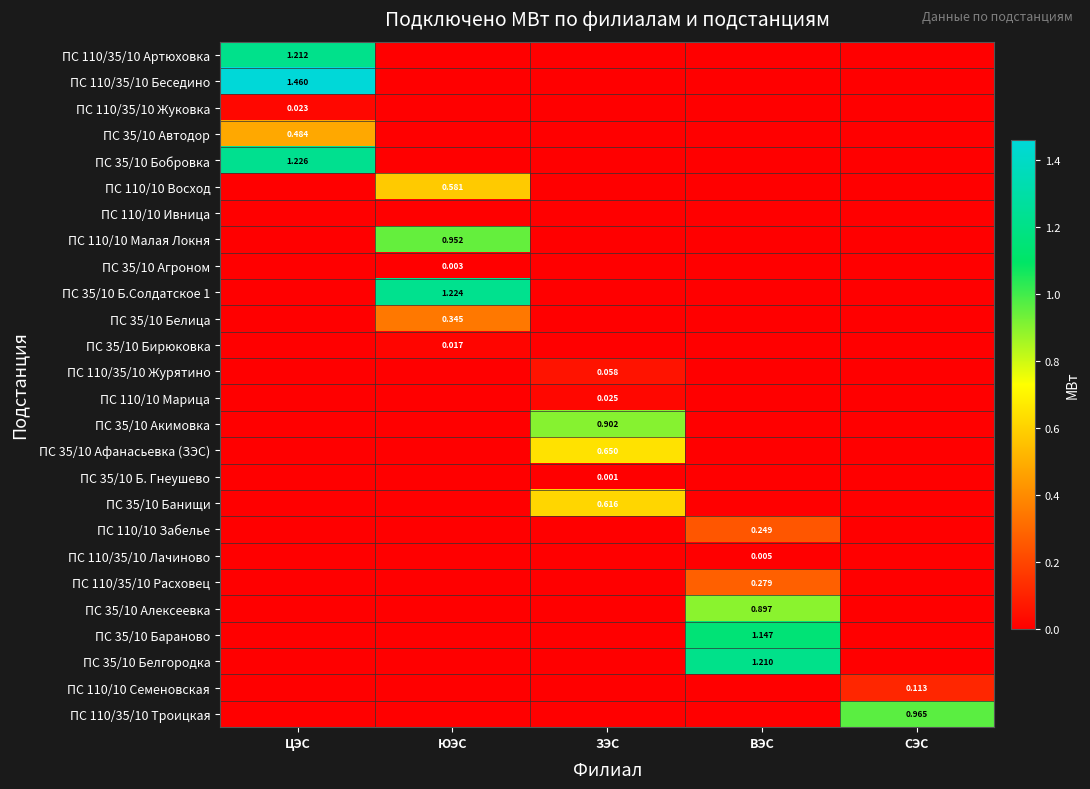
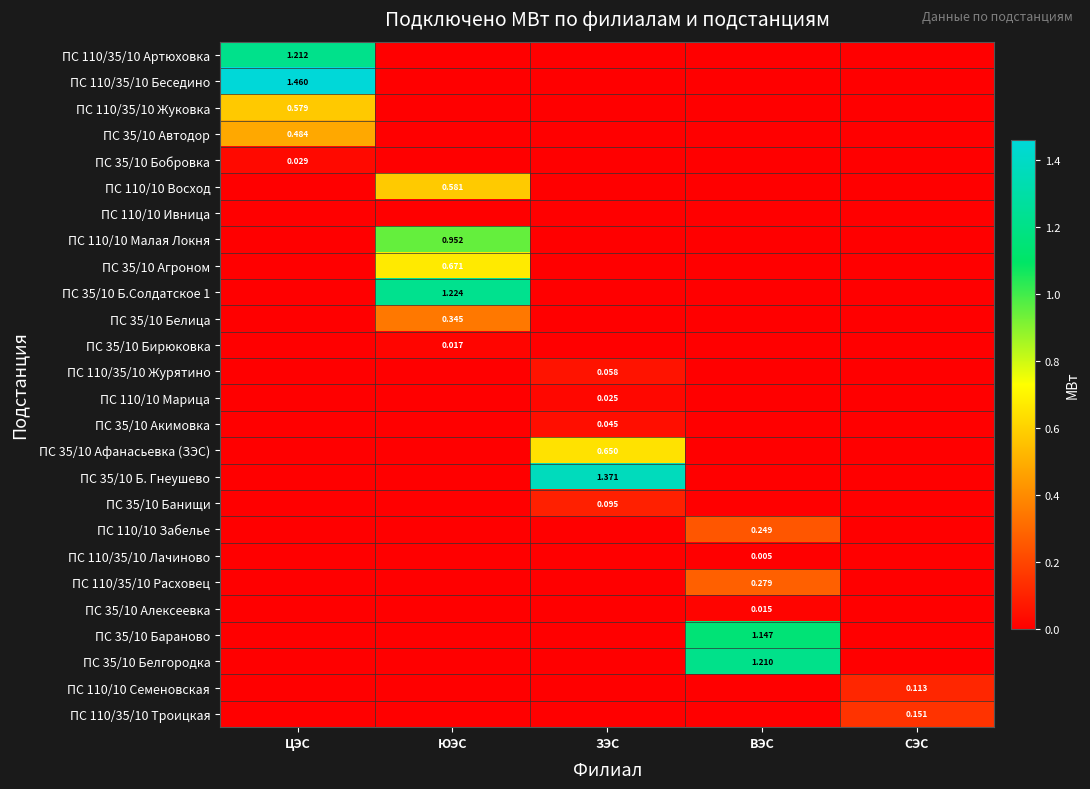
  {
    "ПС 110/35/10 Артюховка": {
      "ЦЭС": 1.212
    },
    "ПС 110/35/10 Беседино": {
      "ЦЭС": 1.460
    },
    "ПС 110/35/10 Жуковка": {
-     "ЦЭС": 0.023
+     "ЦЭС": 0.579
    },
    "ПС 35/10 Автодор": {
      "ЦЭС": 0.484
    },
    "ПС 35/10 Бобровка": {
-     "ЦЭС": 1.226
+     "ЦЭС": 0.029
    },
    "ПС 110/10 Восход": {
      "ЮЭС": 0.581
    },
    "ПС 110/10 Малая Локня": {
      "ЮЭС": 0.952
    },
    "ПС 35/10 Агроном": {
-     "ЮЭС": 0.003
+     "ЮЭС": 0.671
    },
    "ПС 35/10 Б.Солдатское 1": {
      "ЮЭС": 1.224
    },
    "ПС 35/10 Белица": {
      "ЮЭС": 0.345
    },
    "ПС 35/10 Бирюковка": {
      "ЮЭС": 0.017
    },
    "ПС 110/35/10 Журятино": {
      "ЗЭС": 0.058
    },
    "ПС 110/10 Марица": {
      "ЗЭС": 0.025
    },
    "ПС 35/10 Акимовка": {
-     "ЗЭС": 0.902
+     "ЗЭС": 0.045
    },
    "ПС 35/10 Афанасьевка (ЗЭС)": {
      "ЗЭС": 0.650
    },
    "ПС 35/10 Б. Гнеушево": {
-     "ЗЭС": 0.001
+     "ЗЭС": 1.371
    },
    "ПС 35/10 Банищи": {
-     "ЗЭС": 0.616
+     "ЗЭС": 0.095
    },
    "ПС 110/10 Забелье": {
      "ВЭС": 0.249
    },
    "ПС 110/35/10 Лачиново": {
      "ВЭС": 0.005
    },
    "ПС 110/35/10 Расховец": {
      "ВЭС": 0.279
    },
    "ПС 35/10 Алексеевка": {
-     "ВЭС": 0.897
+     "ВЭС": 0.015
    },
    "ПС 35/10 Бараново": {
      "ВЭС": 1.147
    },
    "ПС 35/10 Белгородка": {
      "ВЭС": 1.210
    },
    "ПС 110/10 Семеновская": {
      "СЭС": 0.113
    },
    "ПС 110/35/10 Троицкая": {
-     "СЭС": 0.965
+     "СЭС": 0.151
    }
  }
